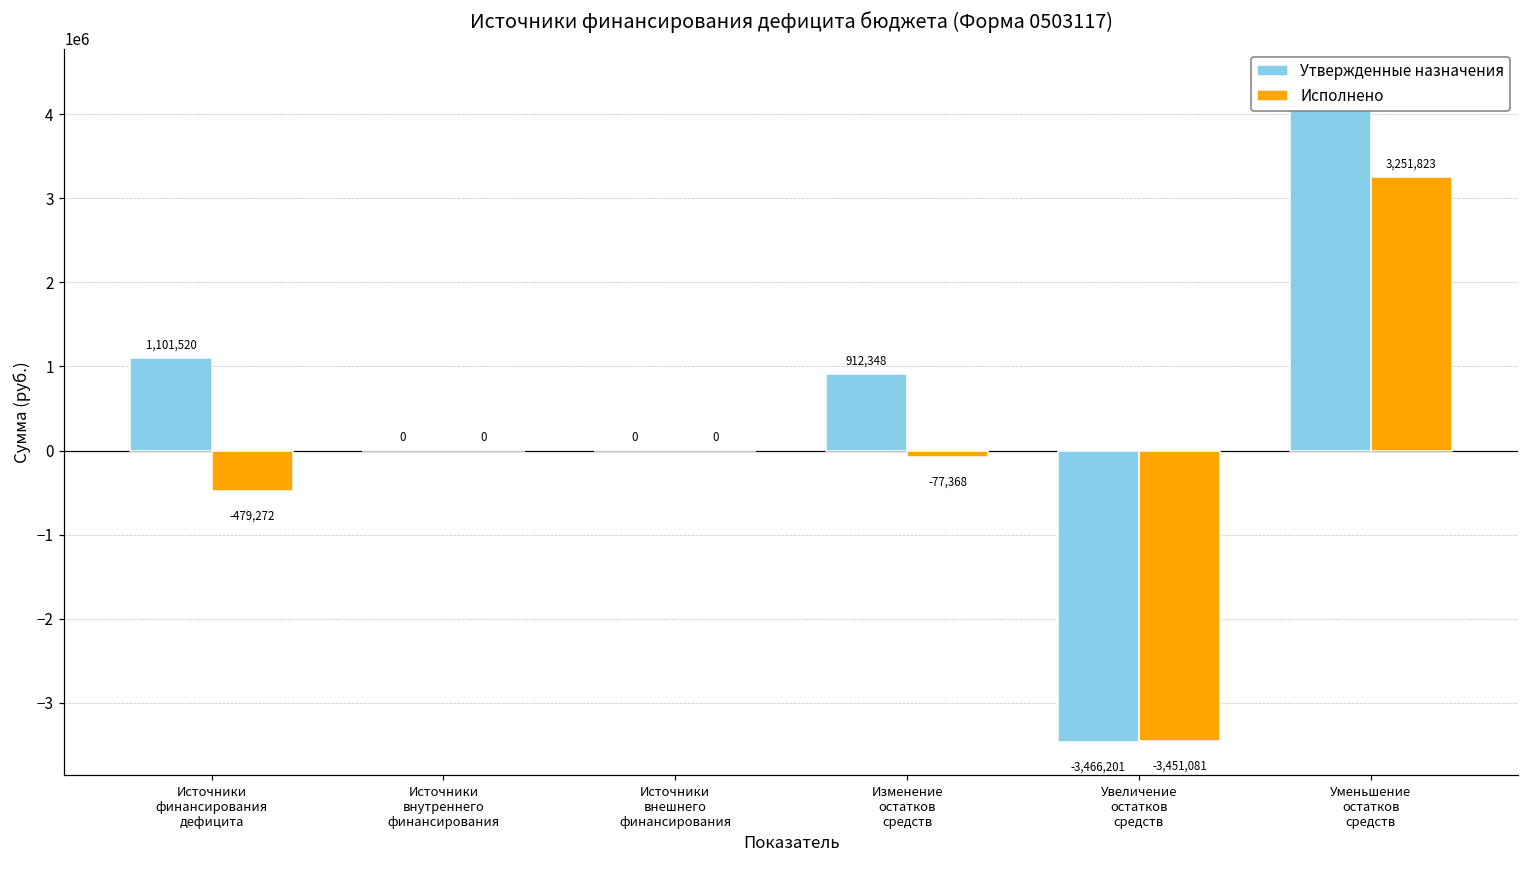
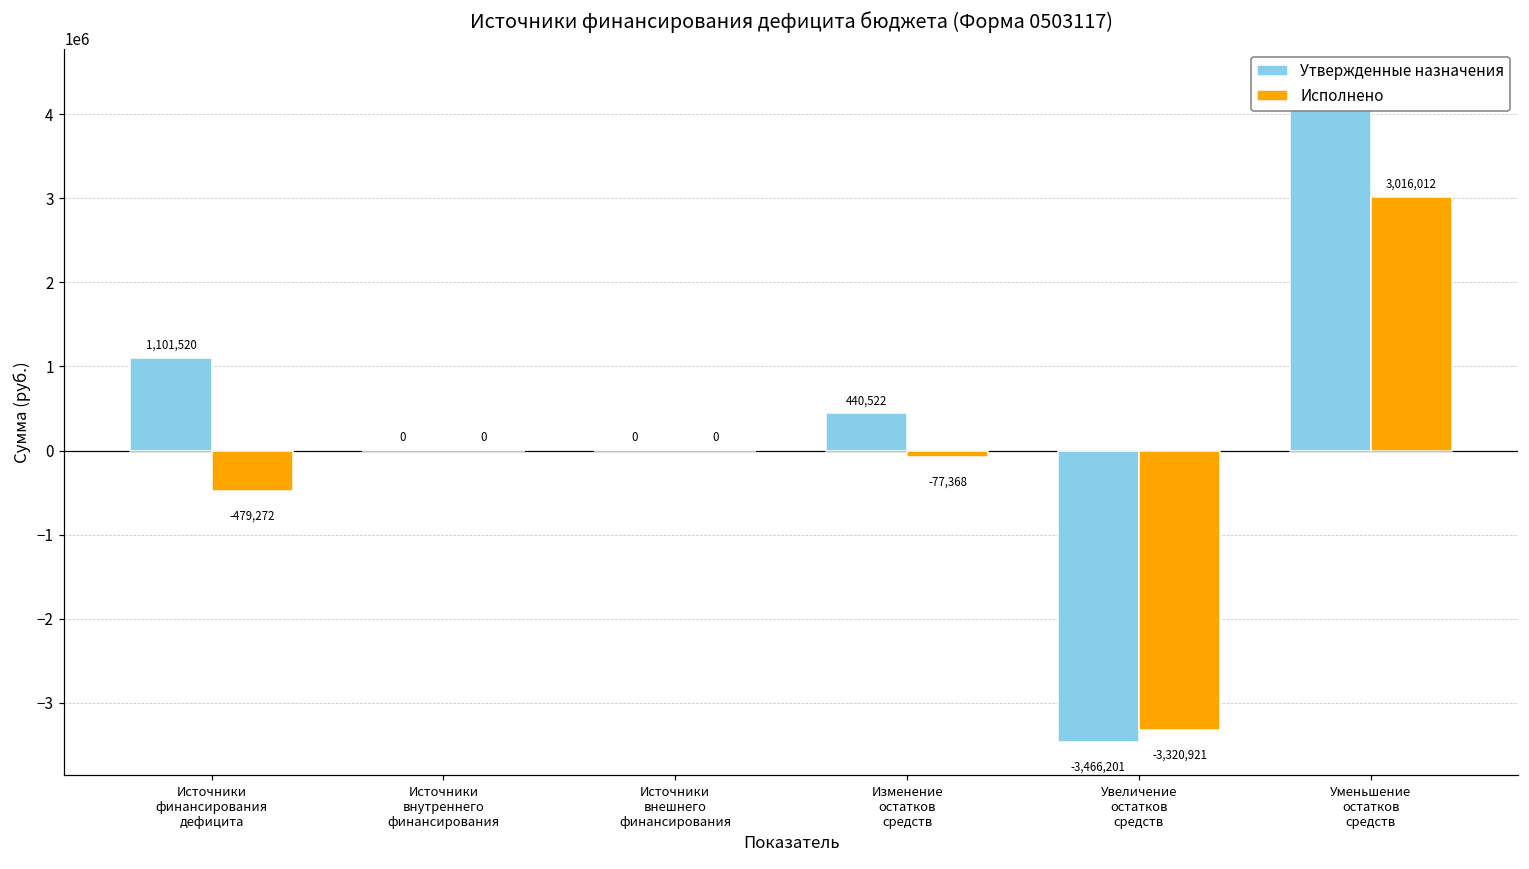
  {
    "Утвержденные назначения": {
      "Источники финансирования дефицита": "1,101,520",
      "Источники внутреннего финансирования": "0",
      "Источники внешнего финансирования": "0",
-     "Изменение остатков средств": "912,348",
+     "Изменение остатков средств": "440,522",
      "Увеличение остатков средств": "-3,466,201"
    },
    "Исполнено": {
      "Источники финансирования дефицита": "-479,272",
      "Источники внутреннего финансирования": "0",
      "Источники внешнего финансирования": "0",
      "Изменение остатков средств": "-77,368",
-     "Увеличение остатков средств": "-3,451,081",
-     "Уменьшение остатков средств": "3,251,823"
+     "Увеличение остатков средств": "-3,320,921",
+     "Уменьшение остатков средств": "3,016,012"
    }
  }
